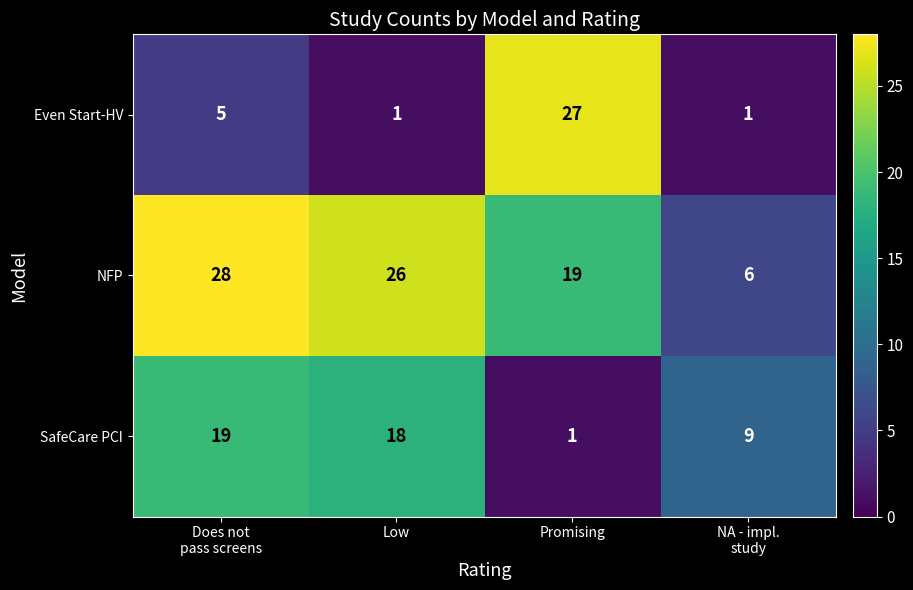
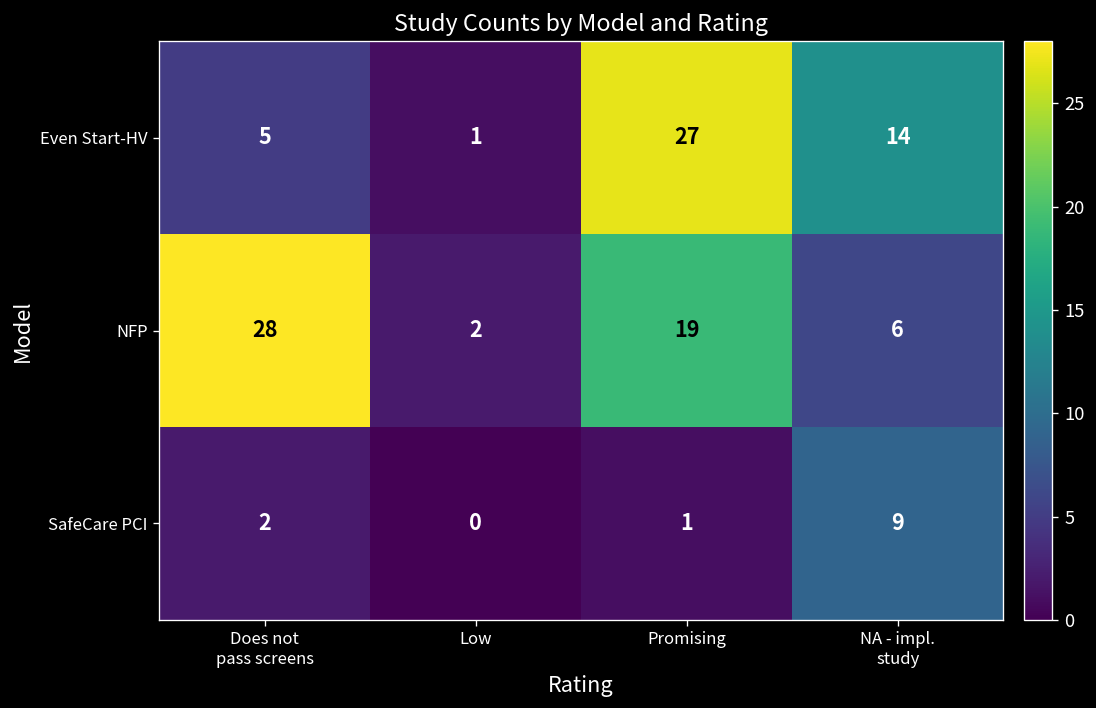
  {
    "Even Start-HV": {
      "Does not pass screens": 5,
      "Low": 1,
      "Promising": 27,
-     "NA - impl. study": 1
+     "NA - impl. study": 14
    },
    "NFP": {
      "Does not pass screens": 28,
-     "Low": 26,
+     "Low": 2,
      "Promising": 19,
      "NA - impl. study": 6
    },
    "SafeCare PCI": {
-     "Does not pass screens": 19,
-     "Low": 18,
+     "Does not pass screens": 2,
+     "Low": 0,
      "Promising": 1,
      "NA - impl. study": 9
    }
  }
